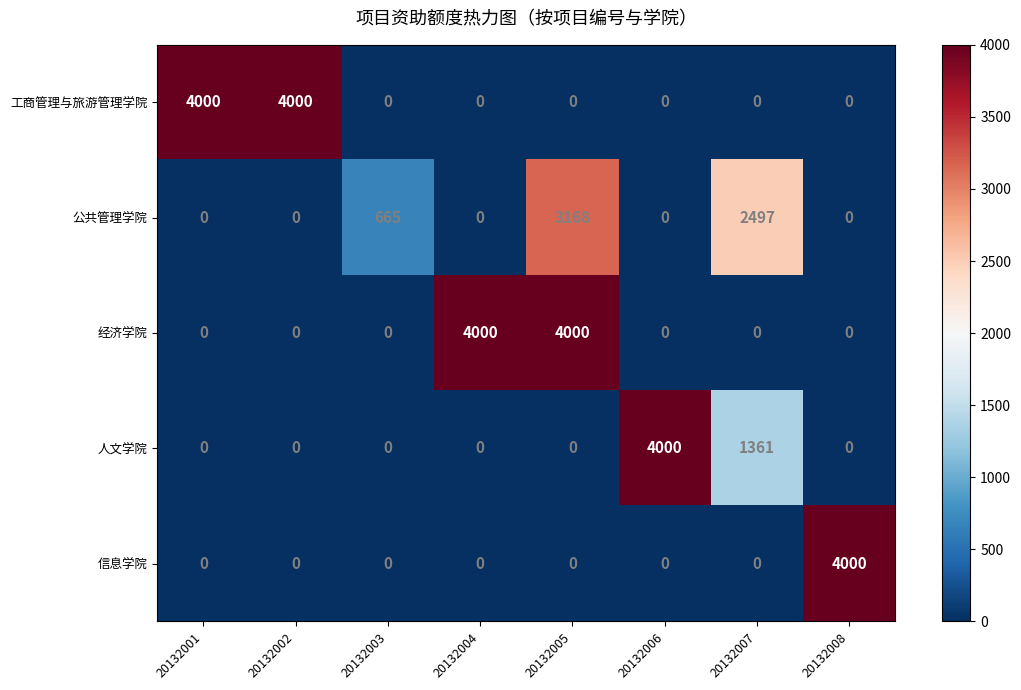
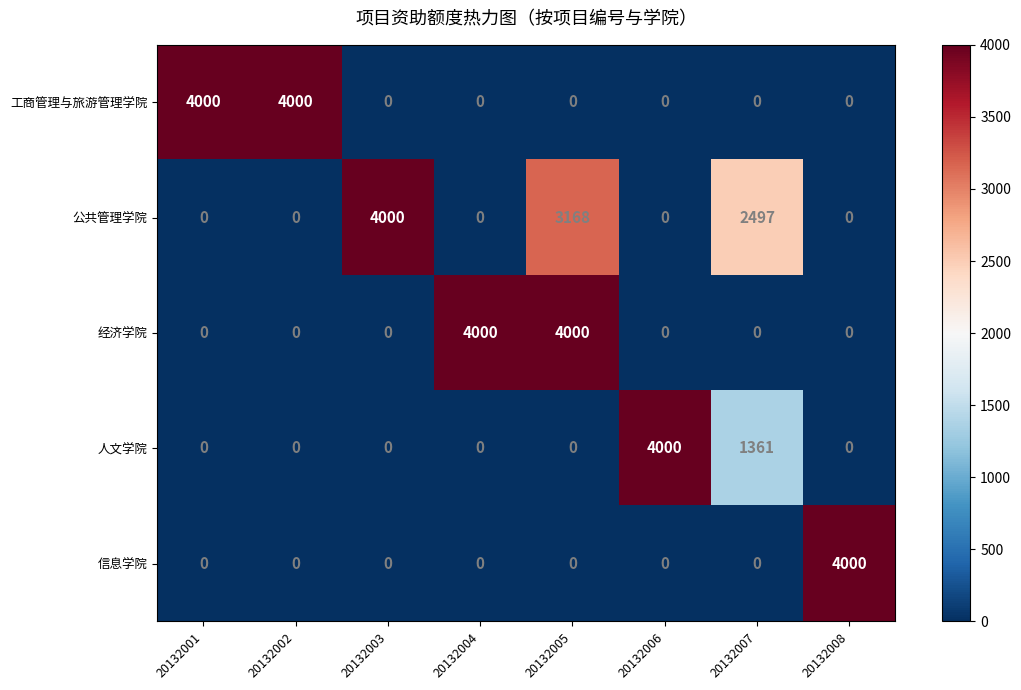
  {
    "工商管理与旅游管理学院": {
      "20132001": 4000,
      "20132002": 4000,
      "20132003": 0,
      "20132004": 0,
      "20132005": 0,
      "20132006": 0,
      "20132007": 0,
      "20132008": 0
    },
    "公共管理学院": {
      "20132001": 0,
      "20132002": 0,
-     "20132003": 665,
+     "20132003": 4000,
      "20132004": 0,
      "20132005": 3168,
      "20132006": 0,
      "20132007": 2497,
      "20132008": 0
    },
    "经济学院": {
      "20132001": 0,
      "20132002": 0,
      "20132003": 0,
      "20132004": 4000,
      "20132005": 4000,
      "20132006": 0,
      "20132007": 0,
      "20132008": 0
    },
    "人文学院": {
      "20132001": 0,
      "20132002": 0,
      "20132003": 0,
      "20132004": 0,
      "20132005": 0,
      "20132006": 4000,
      "20132007": 1361,
      "20132008": 0
    },
    "信息学院": {
      "20132001": 0,
      "20132002": 0,
      "20132003": 0,
      "20132004": 0,
      "20132005": 0,
      "20132006": 0,
      "20132007": 0,
      "20132008": 4000
    }
  }
